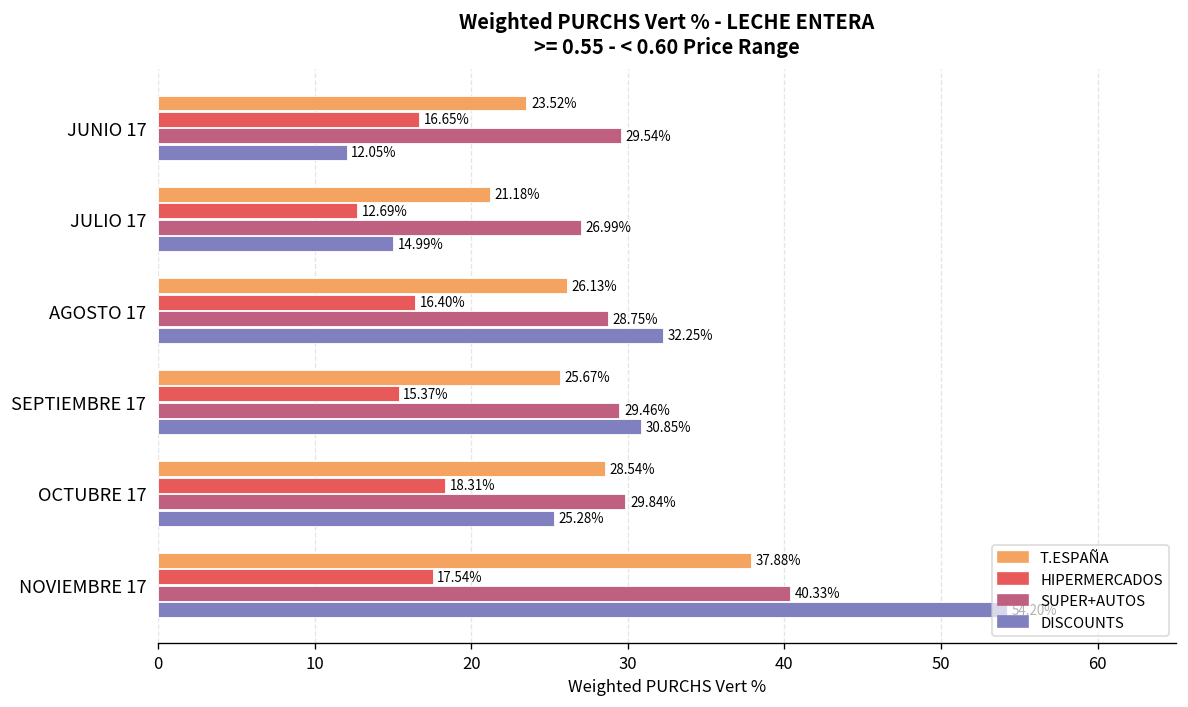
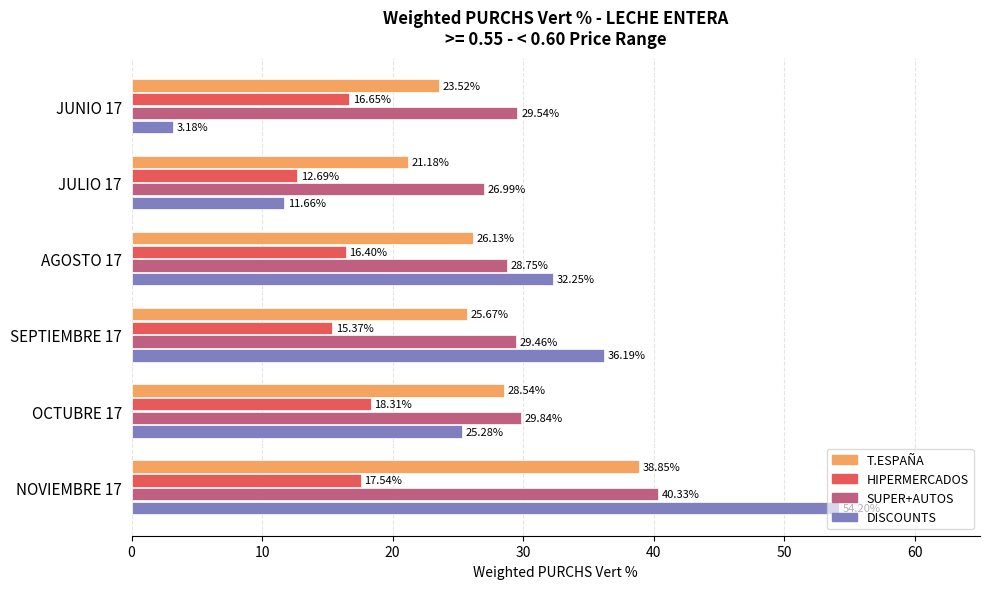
  {
    "T.ESPAÑA": {
      "JUNIO 17": "23.52%",
      "JULIO 17": "21.18%",
      "AGOSTO 17": "26.13%",
      "SEPTIEMBRE 17": "25.67%",
      "OCTUBRE 17": "28.54%",
-     "NOVIEMBRE 17": "37.88%"
+     "NOVIEMBRE 17": "38.85%"
    },
    "DISCOUNTS": {
-     "JUNIO 17": "12.05%",
-     "JULIO 17": "14.99%",
+     "JUNIO 17": "3.18%",
+     "JULIO 17": "11.66%",
      "AGOSTO 17": "32.25%",
-     "SEPTIEMBRE 17": "30.85%",
+     "SEPTIEMBRE 17": "36.19%",
      "OCTUBRE 17": "25.28%"
    }
  }
